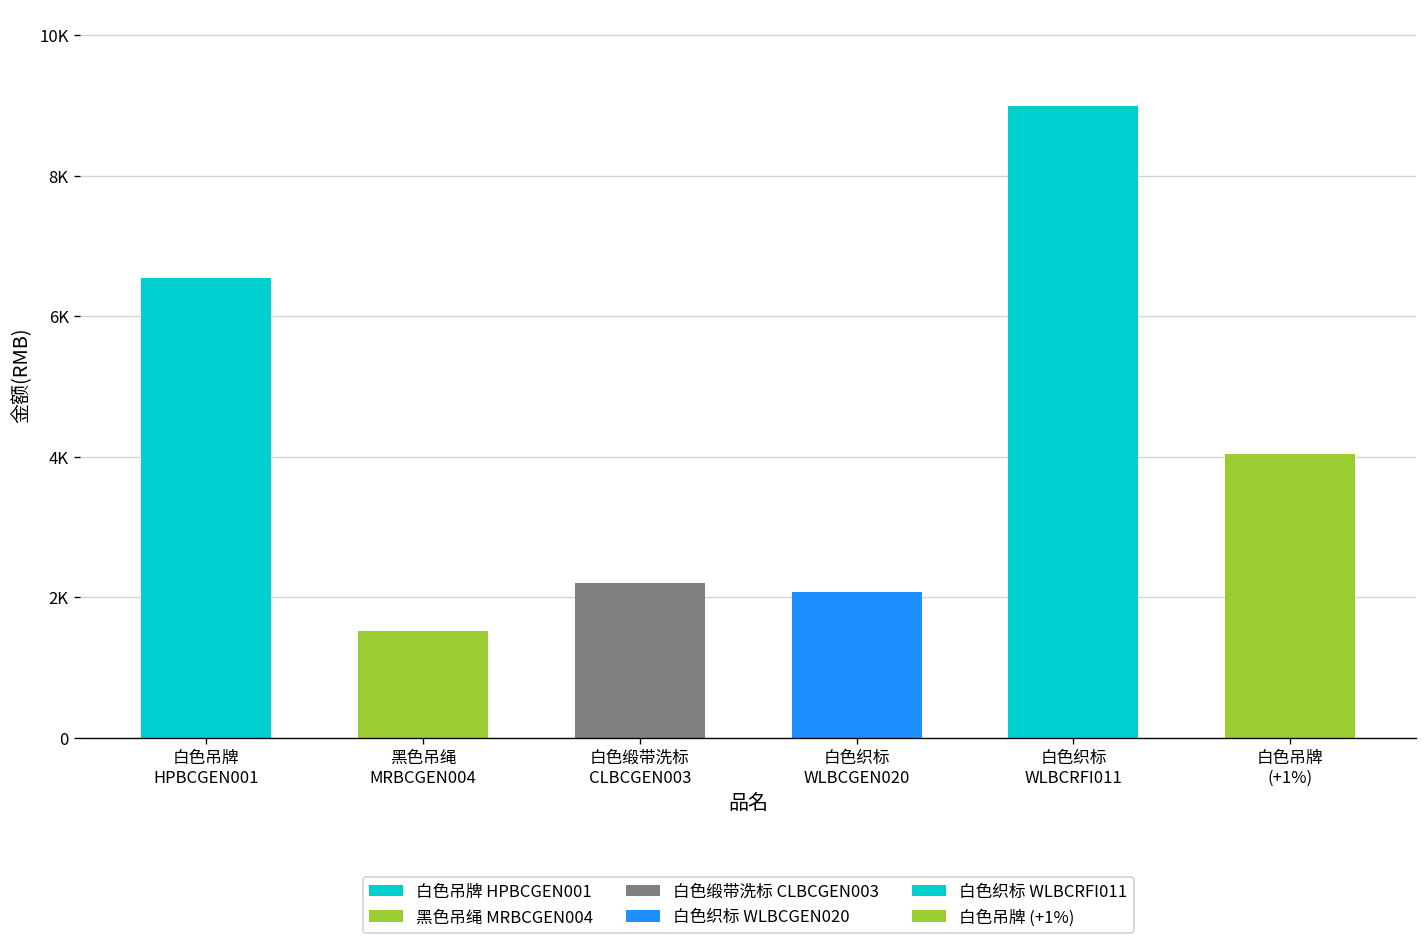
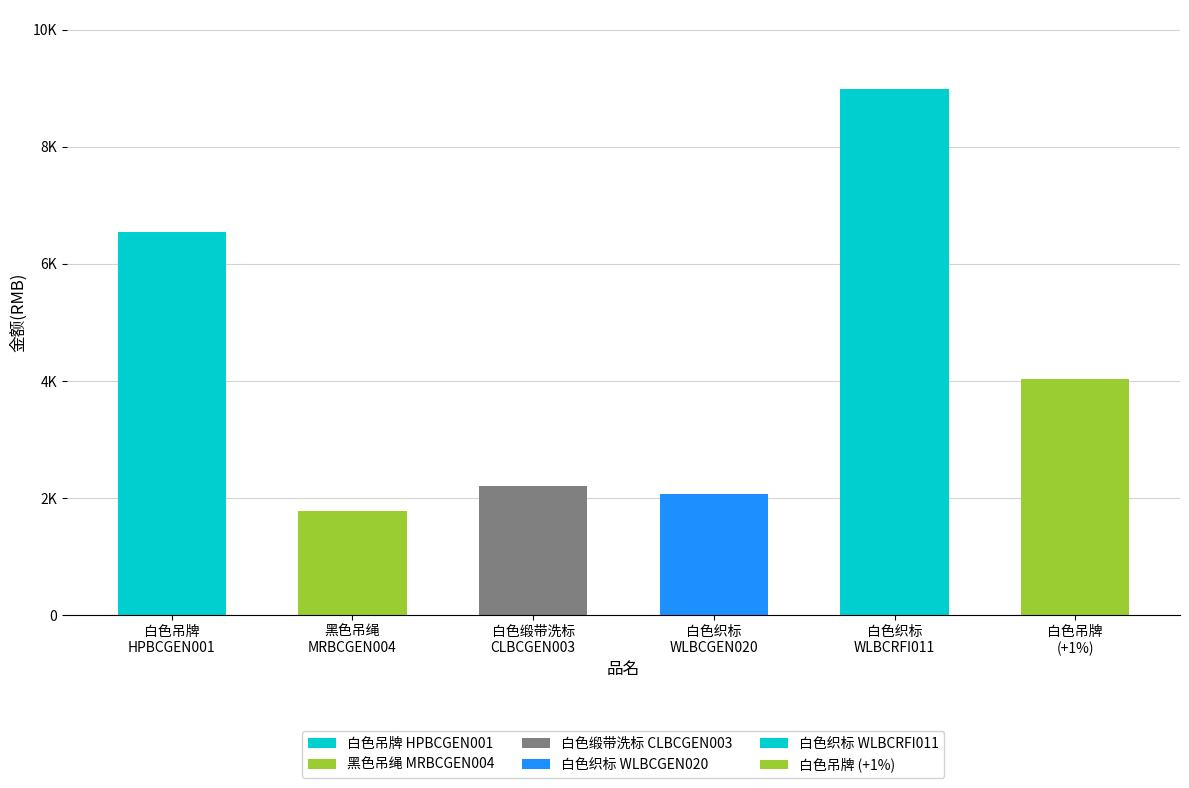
  {
    "白色吊牌 HPBCGEN001": 6500,
-   "黑色吊绳 MRBCGEN004": 1500,
+   "黑色吊绳 MRBCGEN004": 1800,
    "白色缎带洗标 CLBCGEN003": 2200,
    "白色织标 WLBCGEN020": 2100,
    "白色织标 WLBCRFI011": 9000,
    "白色吊牌 (+1%)": 4000
  }
